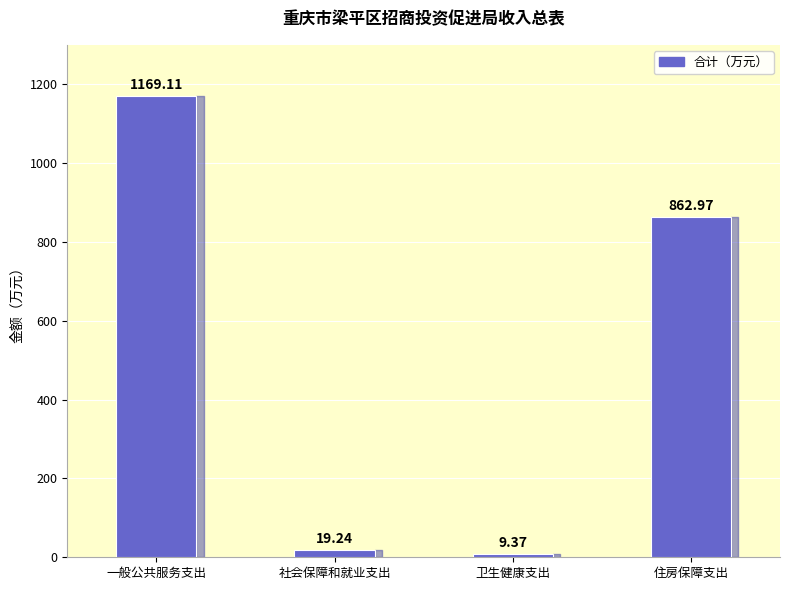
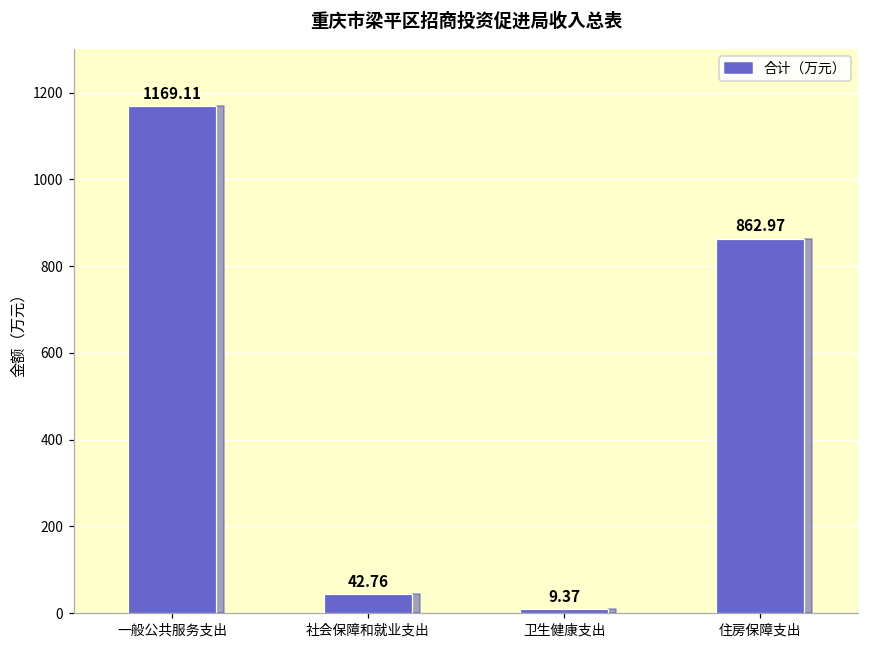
  {
    "一般公共服务支出": 1169.11,
-   "社会保障和就业支出": 19.24,
+   "社会保障和就业支出": 42.76,
    "卫生健康支出": 9.37,
    "住房保障支出": 862.97
  }
